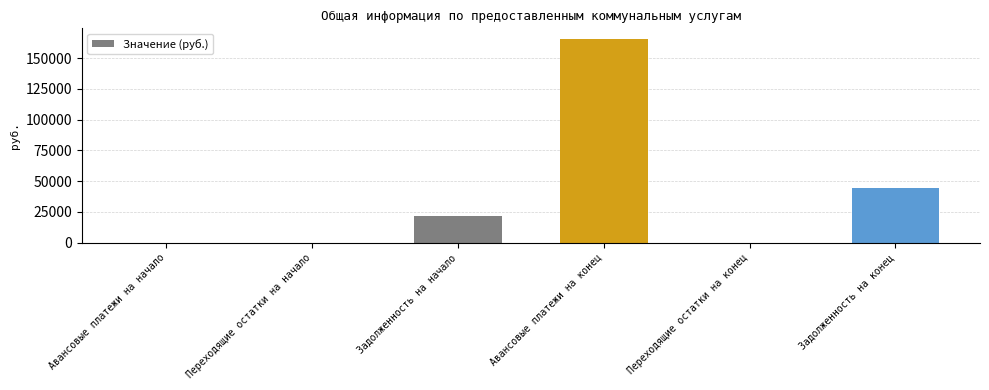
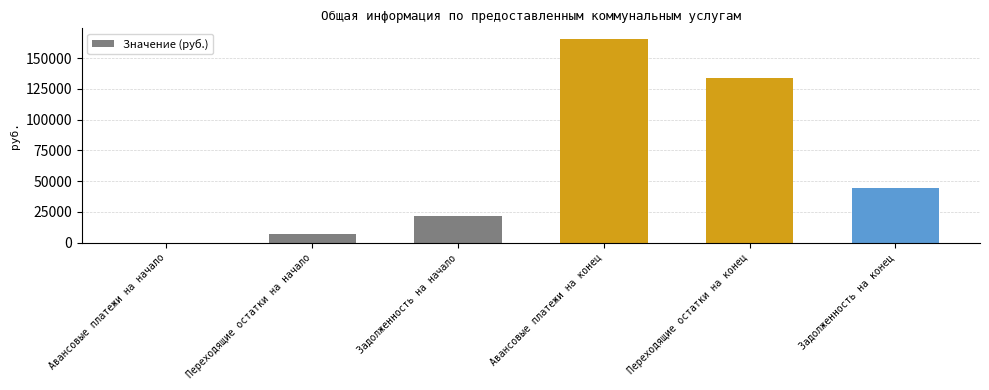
  {
    "Авансовые платежи на начало": 0,
-   "Переходящие остатки на начало": 0,
+   "Переходящие остатки на начало": 7000,
    "Задолженность на начало": 22000,
    "Авансовые платежи на конец": 166000,
-   "Переходящие остатки на конец": 0,
+   "Переходящие остатки на конец": 134000,
    "Задолженность на конец": 44000
  }
